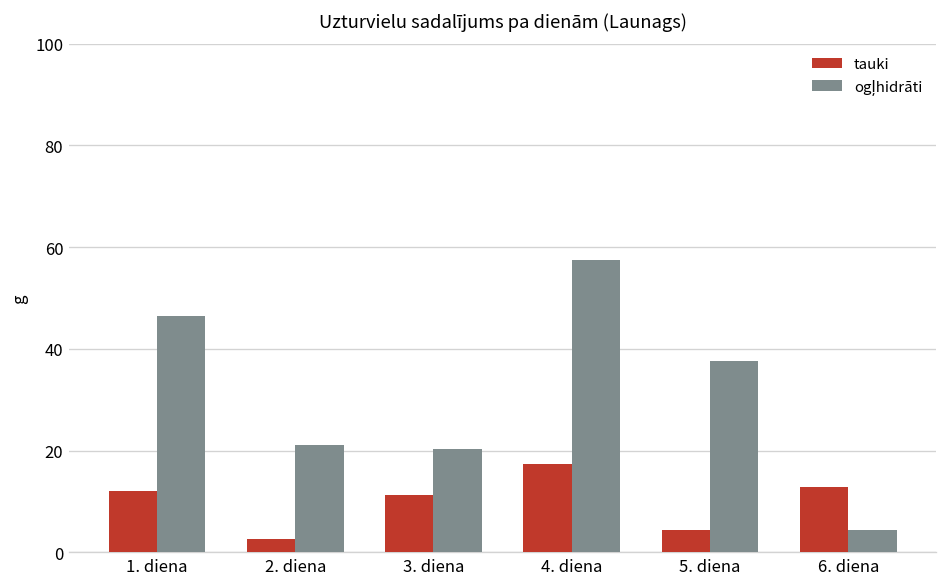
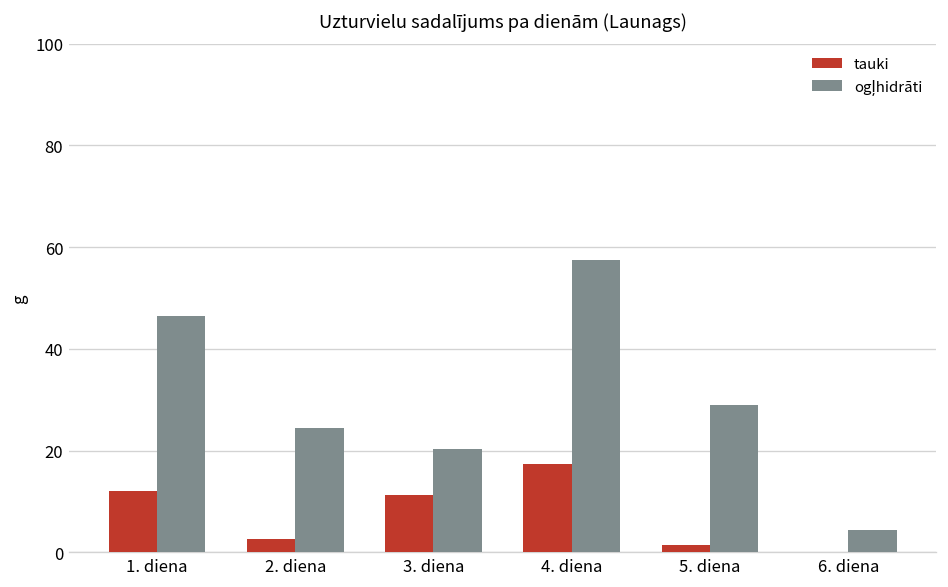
  {
    "tauki": {
      "1. diena": 12,
      "2. diena": 3,
      "3. diena": 11,
      "4. diena": 17,
-     "5. diena": 4,
-     "6. diena": 13
+     "5. diena": 1,
+     "6. diena": 0
    },
    "ogļhidrāti": {
      "1. diena": 46,
-     "2. diena": 21,
+     "2. diena": 24,
      "3. diena": 20,
      "4. diena": 57,
-     "5. diena": 38,
+     "5. diena": 29,
      "6. diena": 4
    }
  }
